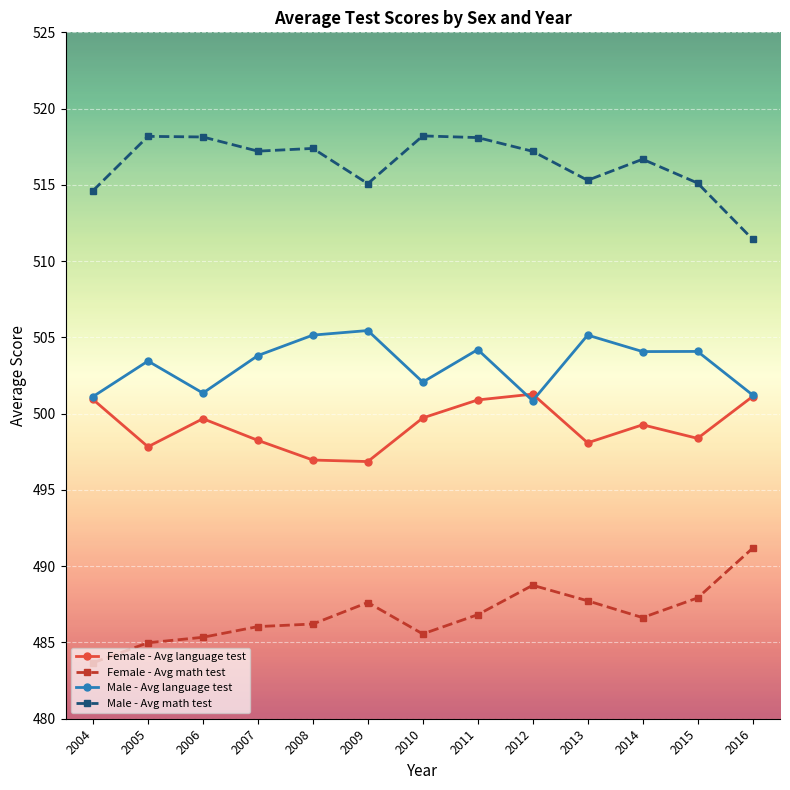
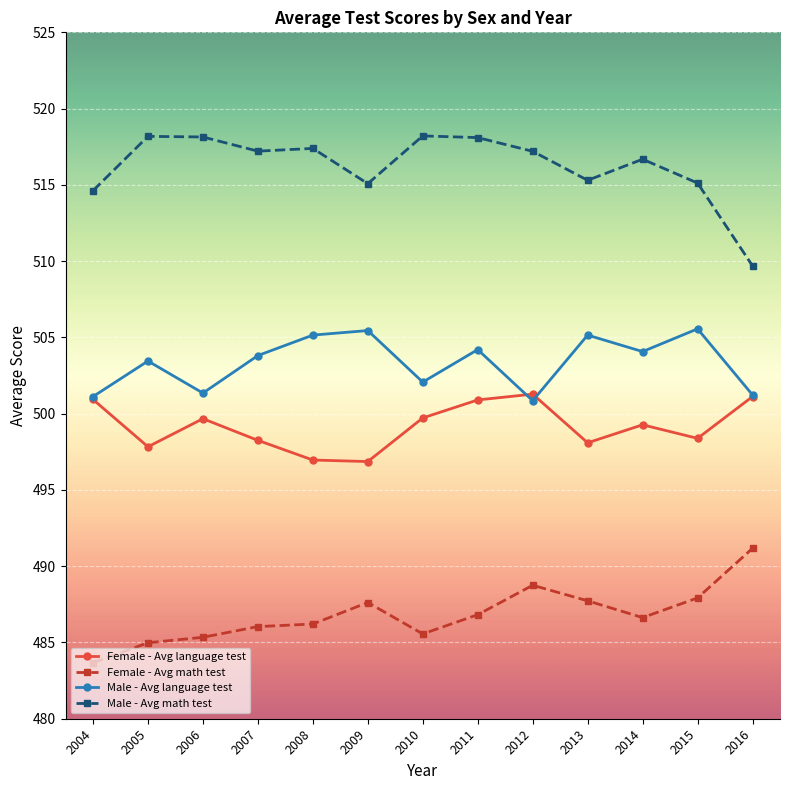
  {
    "Male - Avg language test": {
      "2004": 501.1,
      "2005": 503.5,
      "2006": 501.4,
      "2007": 503.8,
      "2008": 505.2,
      "2009": 505.5,
      "2010": 502.1,
      "2011": 504.2,
      "2012": 500.9,
      "2013": 505.2,
      "2014": 504.1,
-     "2015": 504.1
+     "2015": 505.6
    },
    "Male - Avg math test": {
      "2004": 514.6,
      "2005": 518.2,
      "2006": 518.1,
      "2007": 517.2,
      "2008": 517.4,
      "2009": 515.1,
      "2010": 518.2,
      "2011": 518.1,
      "2012": 517.2,
      "2013": 515.3,
      "2014": 516.7,
      "2015": 515.1,
-     "2016": 511.4
+     "2016": 509.7
    }
  }
